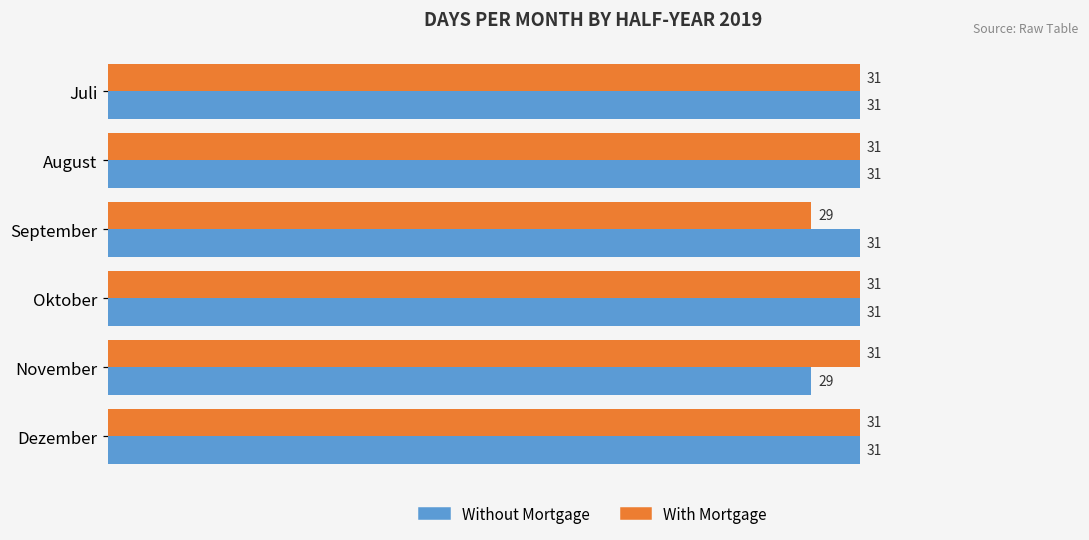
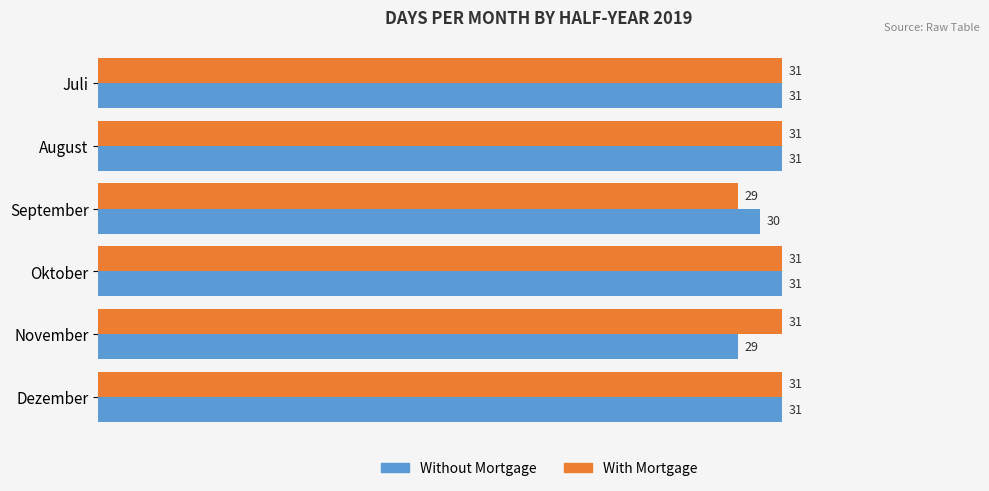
  {
    "Without Mortgage": {
      "Juli": 31,
      "August": 31,
-     "September": 31,
+     "September": 30,
      "Oktober": 31,
      "November": 29,
      "Dezember": 31
    },
    "With Mortgage": {
      "Juli": 31,
      "August": 31,
      "September": 29,
      "Oktober": 31,
      "November": 31,
      "Dezember": 31
    }
  }
